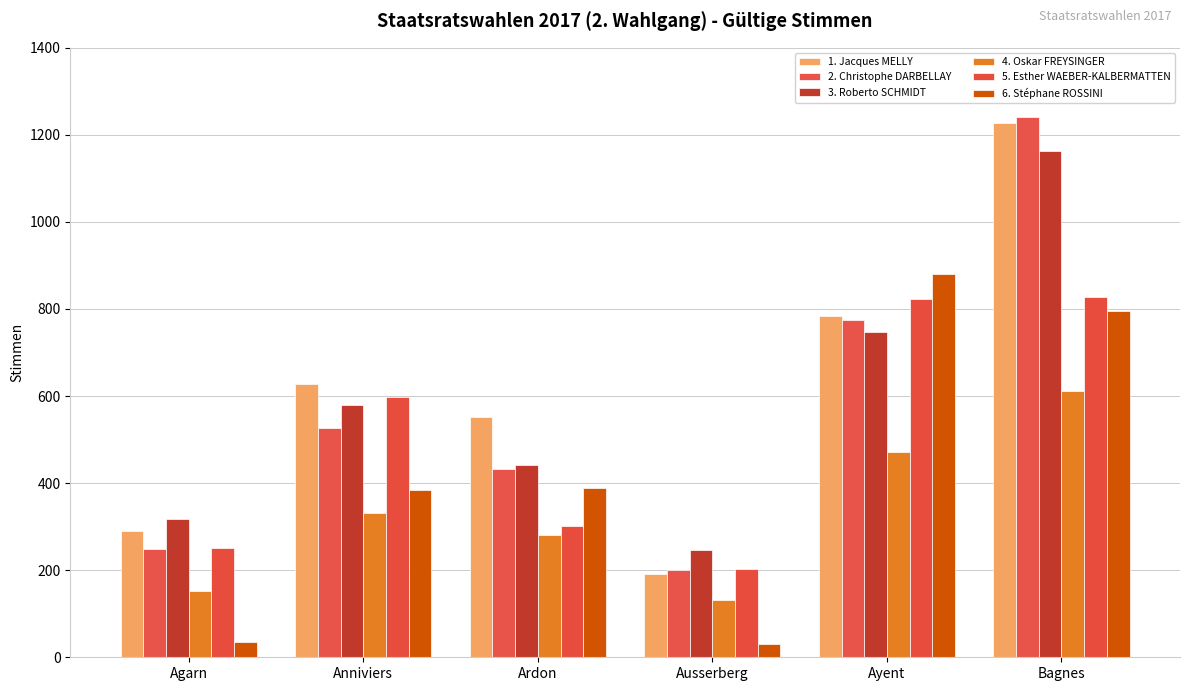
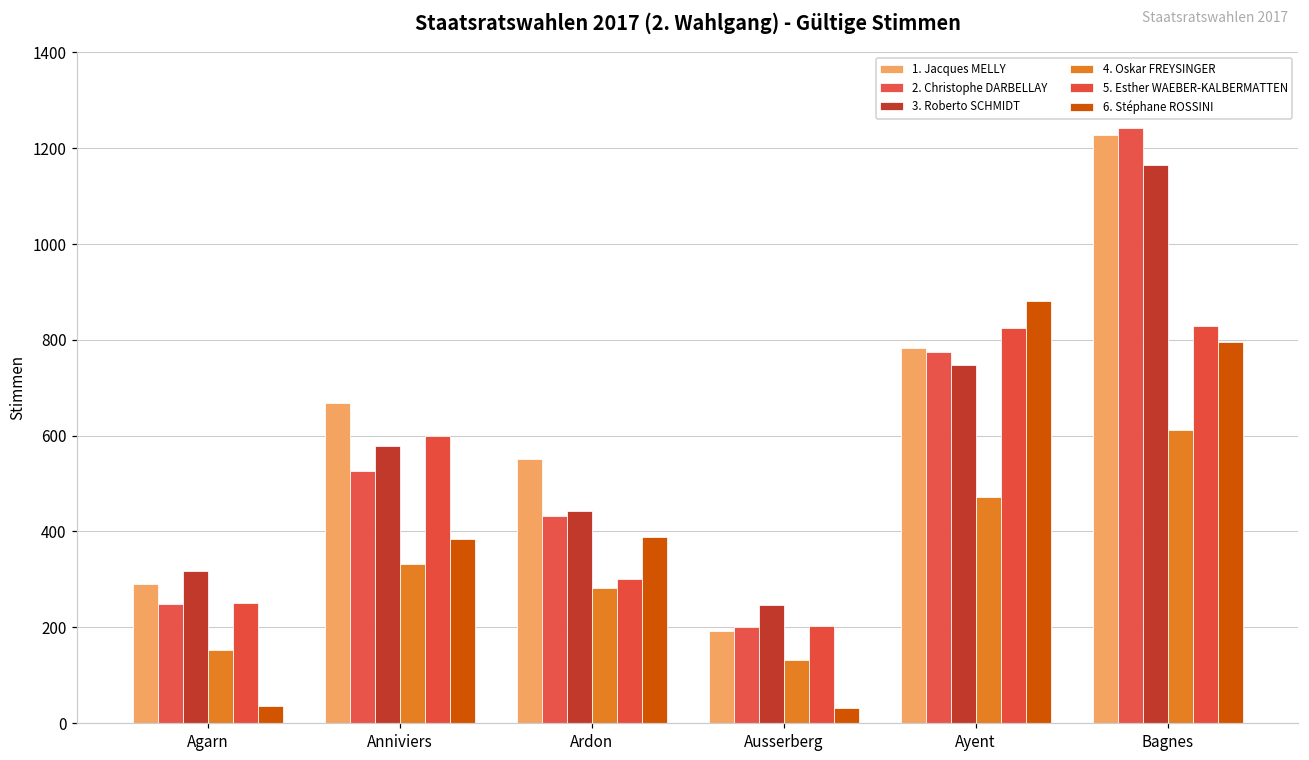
  {
    "1. Jacques MELLY": {
      "Agarn": 290,
-     "Anniviers": 630,
+     "Anniviers": 670,
      "Ardon": 550,
      "Ausserberg": 190,
      "Ayent": 780,
      "Bagnes": 1230
    }
  }
